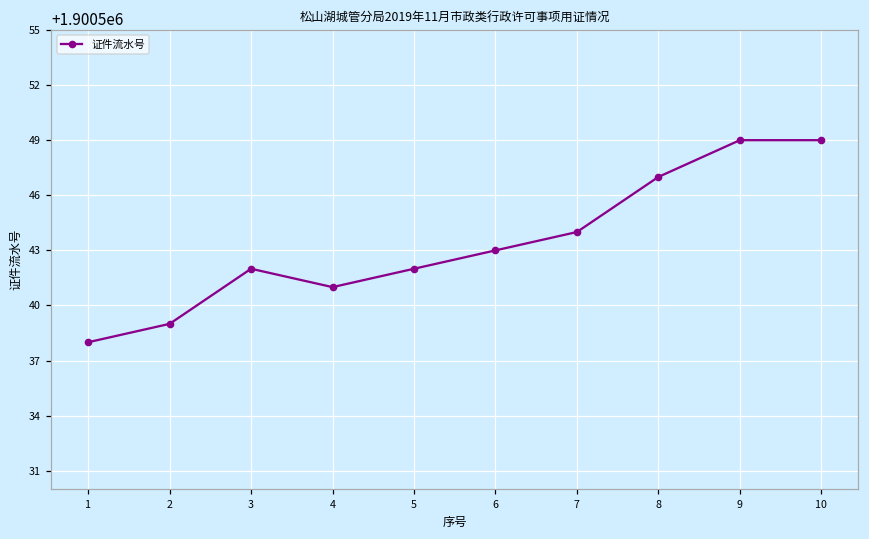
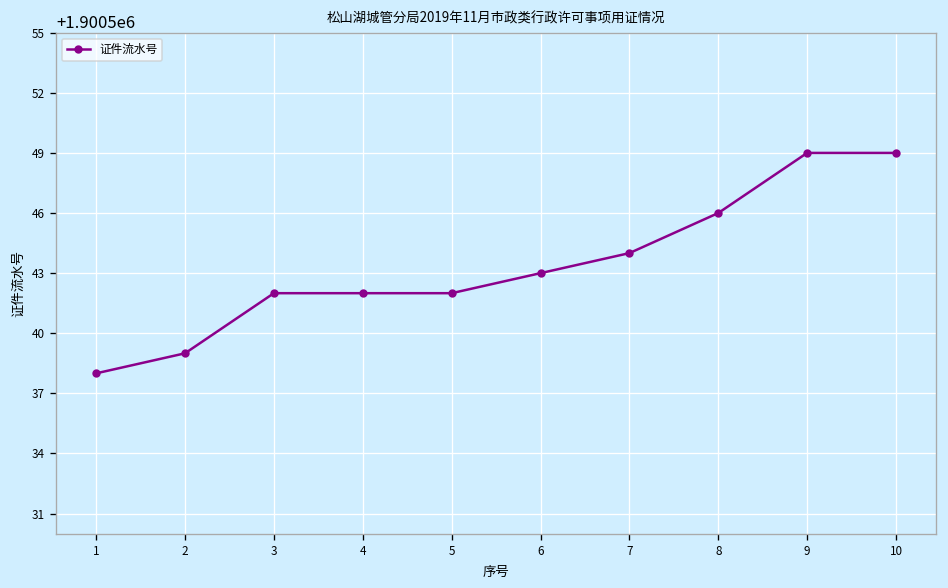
  {
    "1": 1900538,
    "2": 1900539,
    "3": 1900542,
-   "4": 1900541,
+   "4": 1900542,
    "5": 1900542,
    "6": 1900543,
    "7": 1900544,
-   "8": 1900547,
+   "8": 1900546,
    "9": 1900549,
    "10": 1900549
  }
